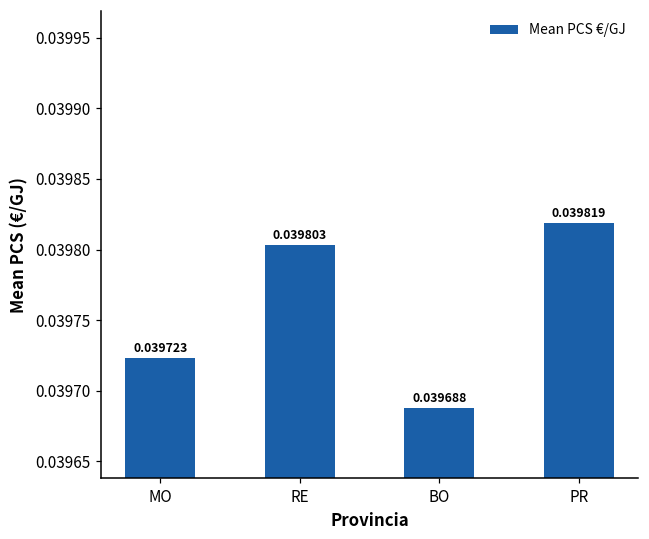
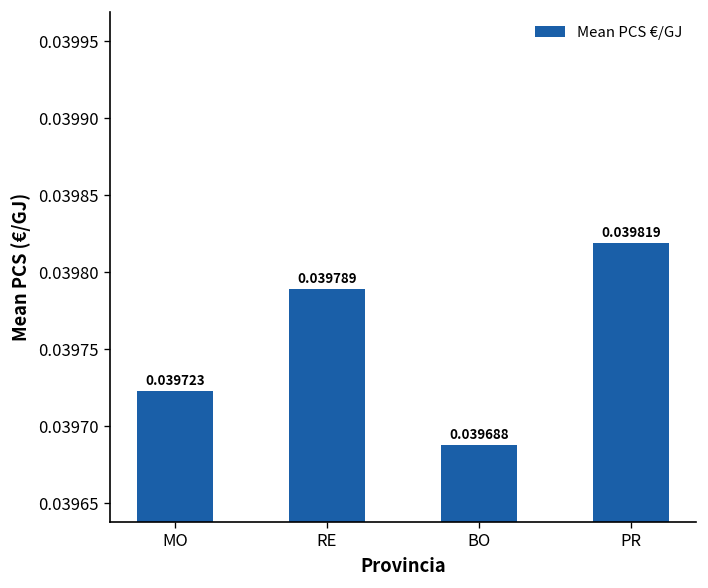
  {
    "MO": 0.039723,
-   "RE": 0.039803,
+   "RE": 0.039789,
    "BO": 0.039688,
    "PR": 0.039819
  }
